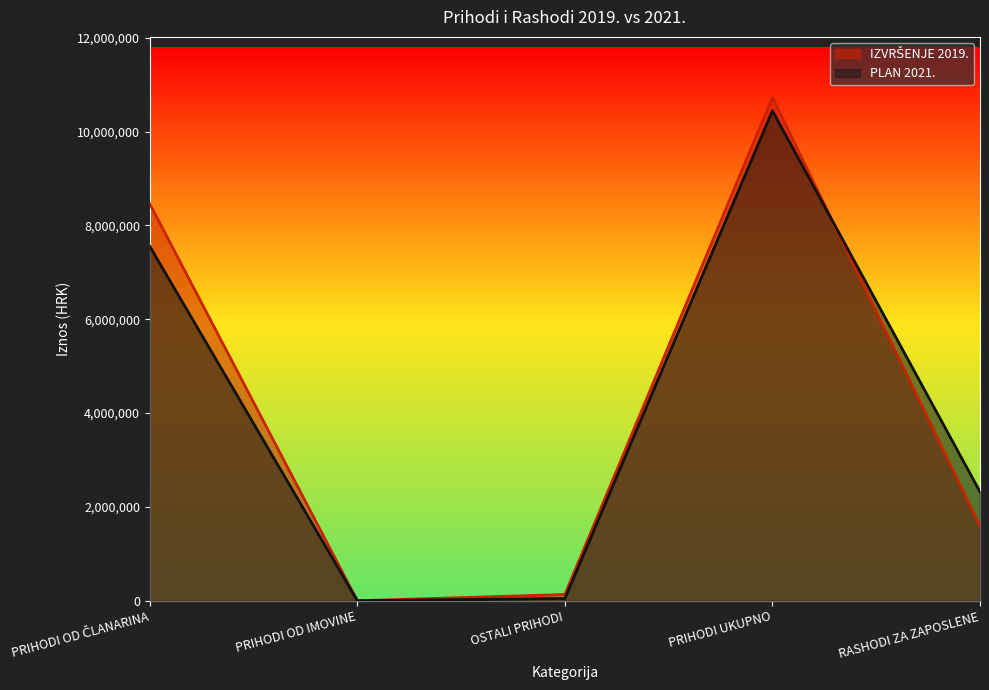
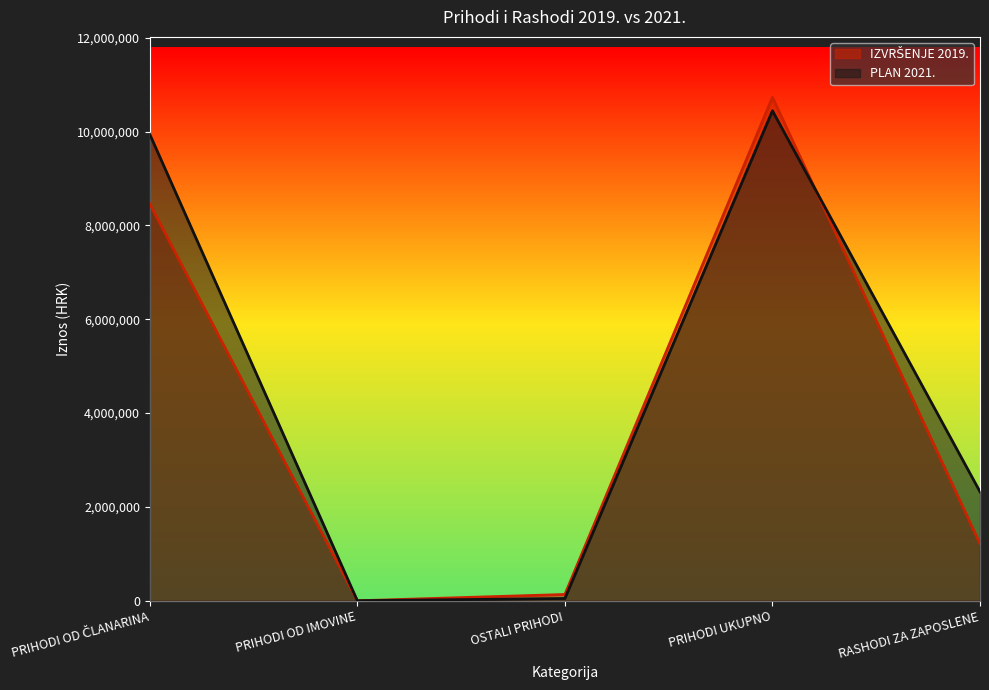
  {
    "IZVRŠENJE 2019.": {
      "PRIHODI OD ČLANARINA": "8,500,000",
      "OSTALI PRIHODI": "100,000",
      "PRIHODI UKUPNO": "10,700,000",
-     "RASHODI ZA ZAPOSLENE": "1,600,000"
+     "RASHODI ZA ZAPOSLENE": "1,200,000"
    },
    "PLAN 2021.": {
-     "PRIHODI OD ČLANARINA": "7,600,000",
+     "PRIHODI OD ČLANARINA": "9,900,000",
      "OSTALI PRIHODI": "100,000",
      "PRIHODI UKUPNO": "10,400,000",
      "RASHODI ZA ZAPOSLENE": "2,300,000"
    }
  }
